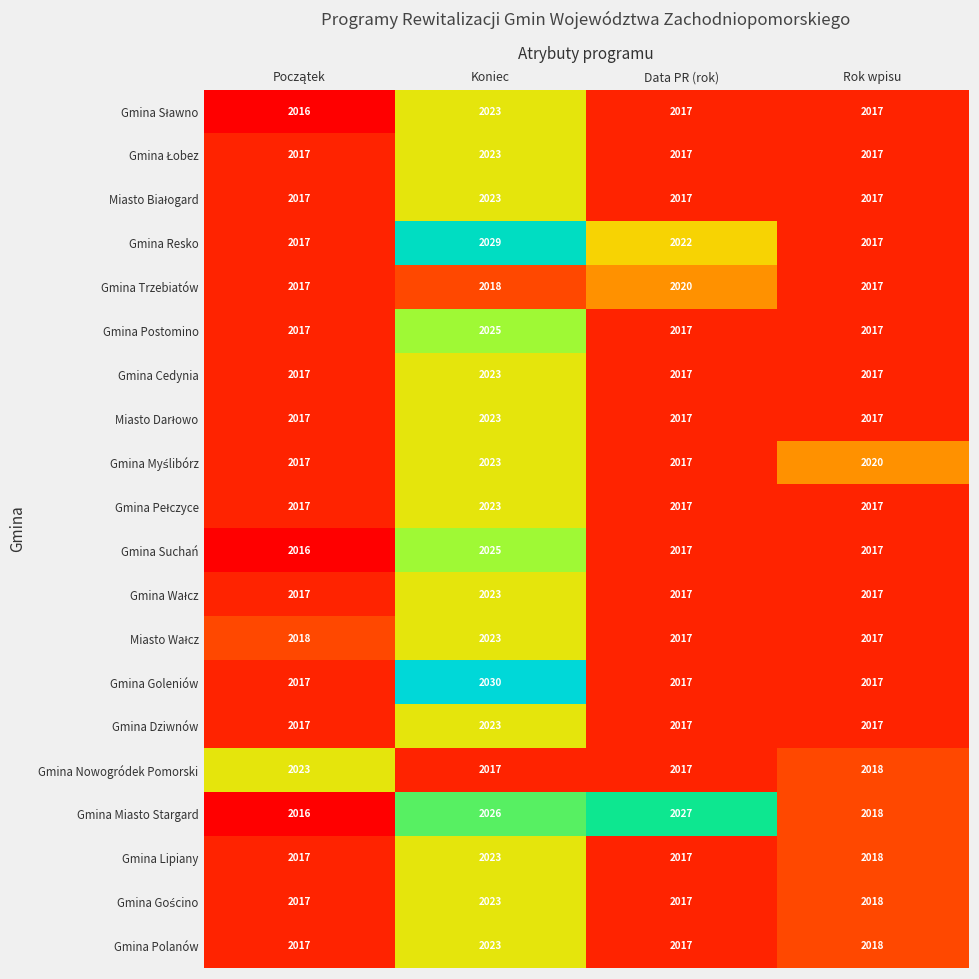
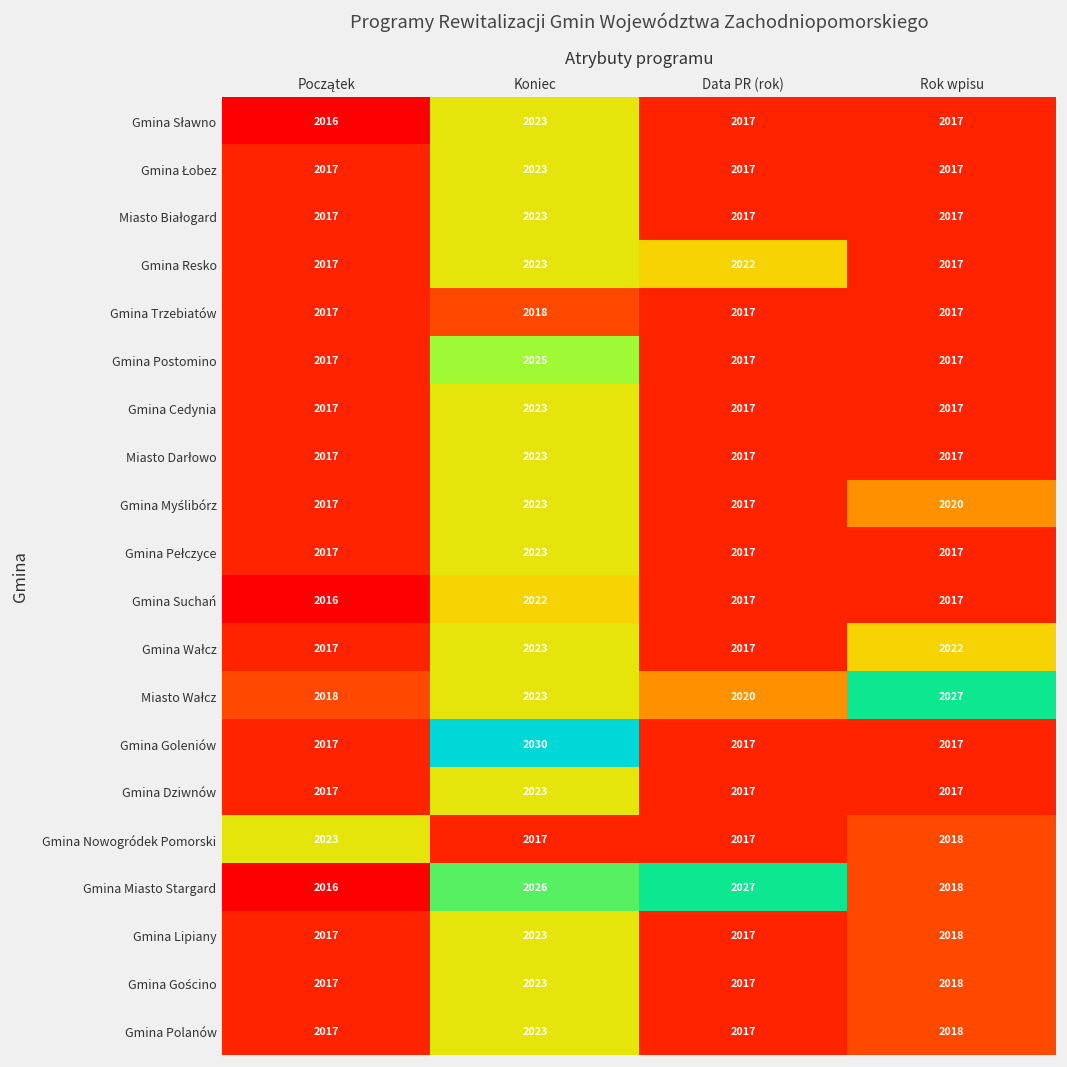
  {
    "Gmina Resko": {
-     "Koniec": 2029
+     "Koniec": 2023
    },
    "Gmina Trzebiatów": {
-     "Data PR (rok)": 2020
+     "Data PR (rok)": 2017
    },
    "Gmina Suchań": {
-     "Koniec": 2025
+     "Koniec": 2022
    },
    "Gmina Wałcz": {
-     "Rok wpisu": 2017
+     "Rok wpisu": 2022
    },
    "Miasto Wałcz": {
-     "Data PR (rok)": 2017,
-     "Rok wpisu": 2017
+     "Data PR (rok)": 2020,
+     "Rok wpisu": 2027
    }
  }
